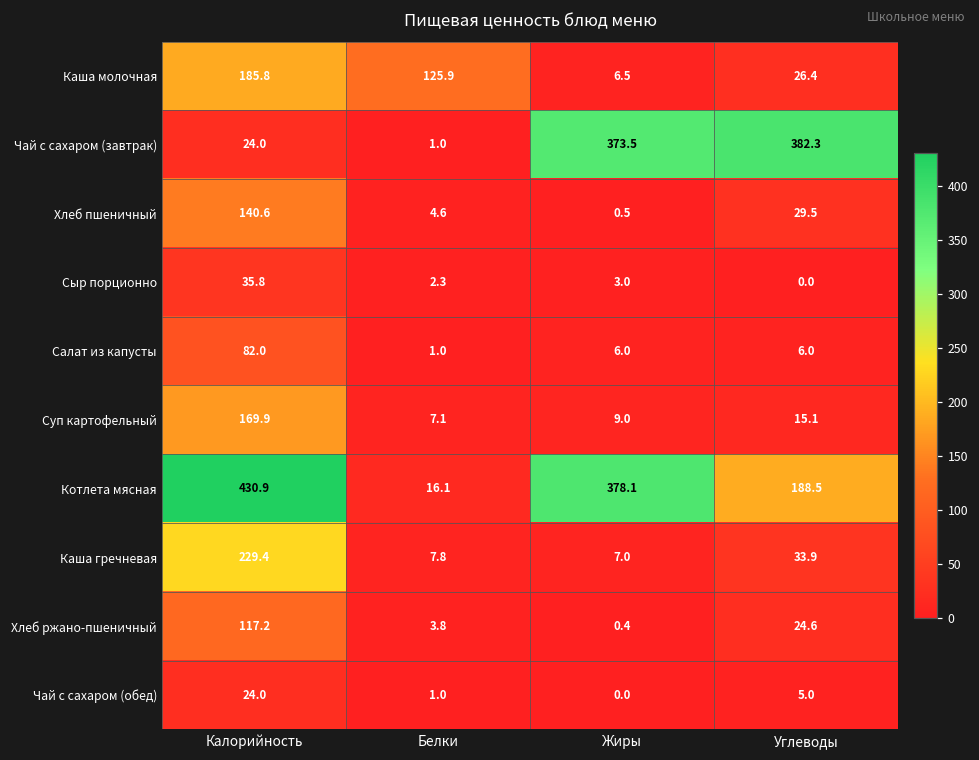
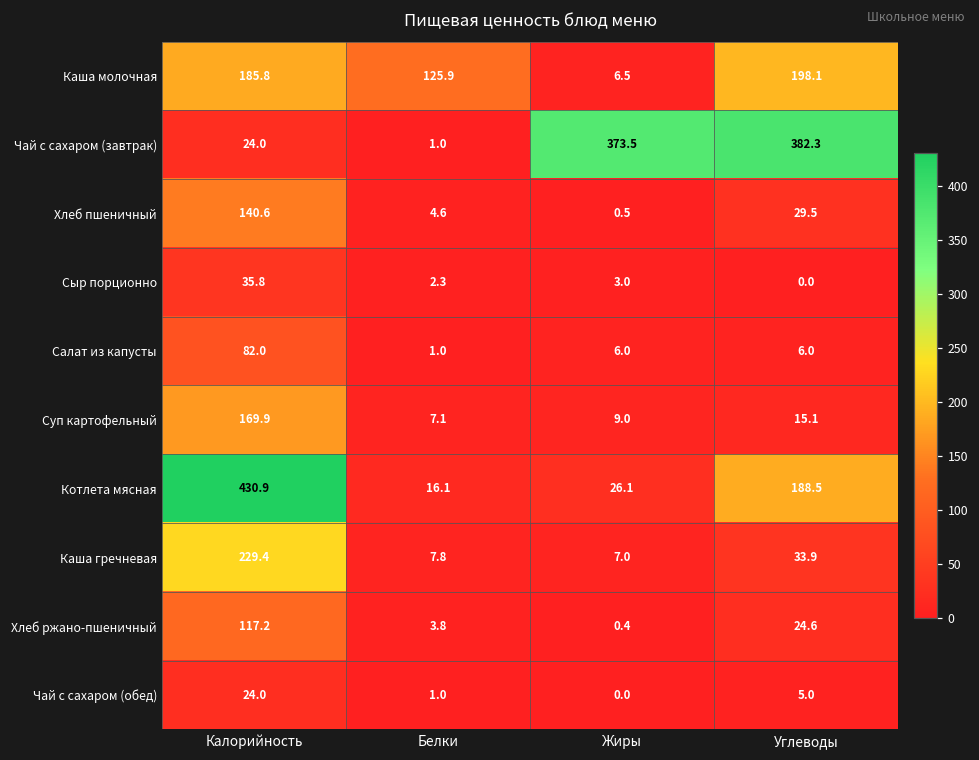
  {
    "Каша молочная": {
      "Калорийность": 185.8,
      "Белки": 125.9,
      "Жиры": 6.5,
-     "Углеводы": 26.4
+     "Углеводы": 198.1
    },
    "Чай с сахаром (завтрак)": {
      "Калорийность": 24.0,
      "Белки": 1.0,
      "Жиры": 373.5,
      "Углеводы": 382.3
    },
    "Хлеб пшеничный": {
      "Калорийность": 140.6,
      "Белки": 4.6,
      "Жиры": 0.5,
      "Углеводы": 29.5
    },
    "Сыр порционно": {
      "Калорийность": 35.8,
      "Белки": 2.3,
      "Жиры": 3.0,
      "Углеводы": 0.0
    },
    "Салат из капусты": {
      "Калорийность": 82.0,
      "Белки": 1.0,
      "Жиры": 6.0,
      "Углеводы": 6.0
    },
    "Суп картофельный": {
      "Калорийность": 169.9,
      "Белки": 7.1,
      "Жиры": 9.0,
      "Углеводы": 15.1
    },
    "Котлета мясная": {
      "Калорийность": 430.9,
      "Белки": 16.1,
-     "Жиры": 378.1,
+     "Жиры": 26.1,
      "Углеводы": 188.5
    },
    "Каша гречневая": {
      "Калорийность": 229.4,
      "Белки": 7.8,
      "Жиры": 7.0,
      "Углеводы": 33.9
    },
    "Хлеб ржано-пшеничный": {
      "Калорийность": 117.2,
      "Белки": 3.8,
      "Жиры": 0.4,
      "Углеводы": 24.6
    },
    "Чай с сахаром (обед)": {
      "Калорийность": 24.0,
      "Белки": 1.0,
      "Жиры": 0.0,
      "Углеводы": 5.0
    }
  }
